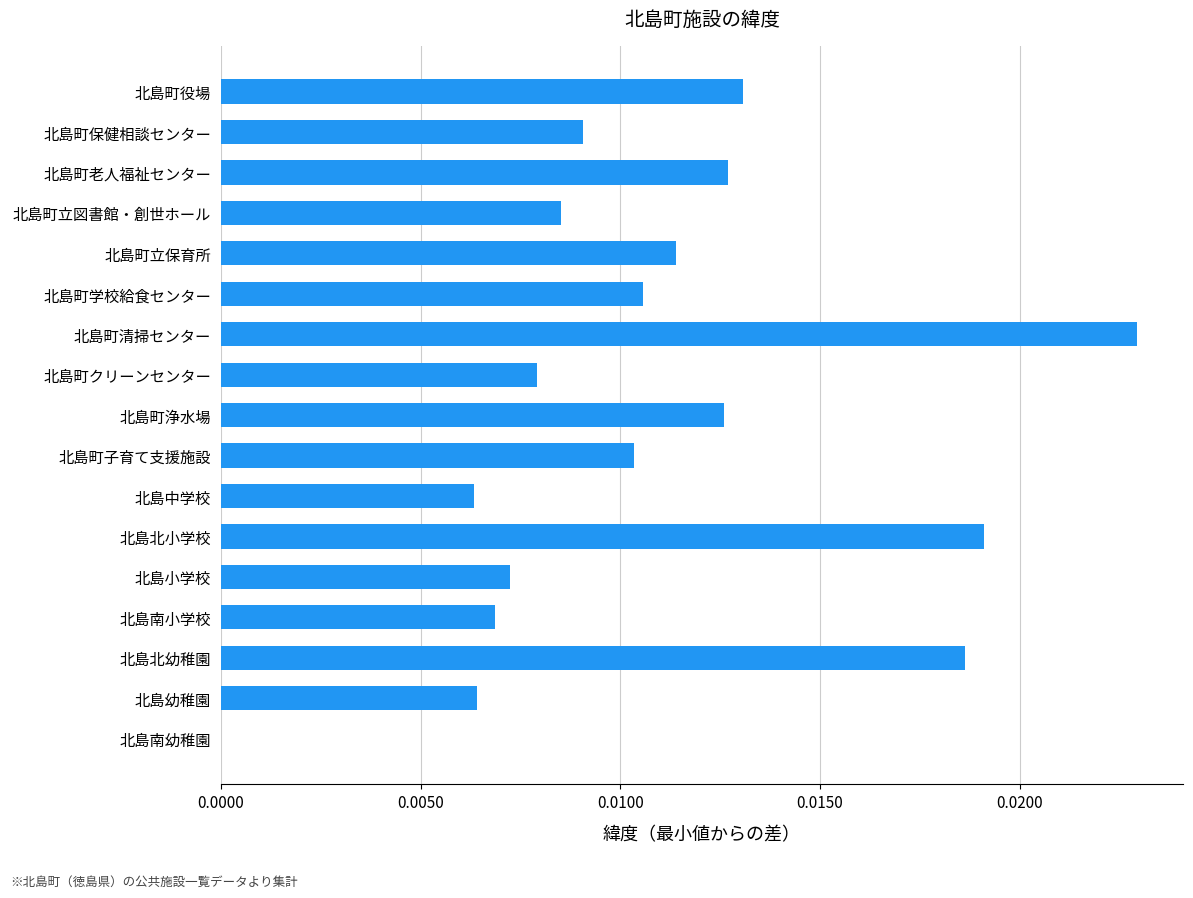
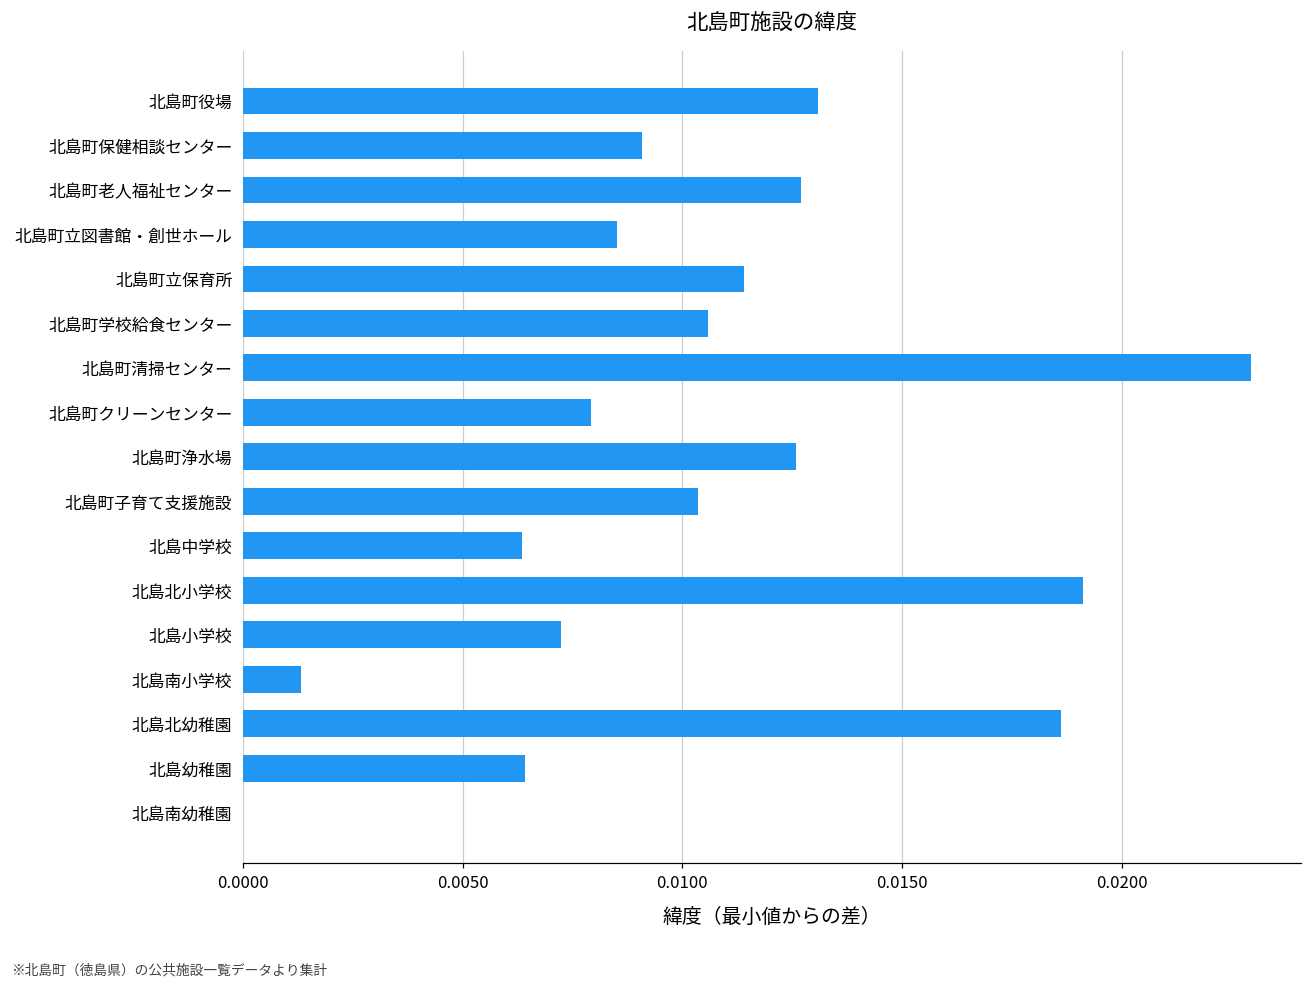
  {
    "北島町役場": 0.0131,
    "北島町保健相談センター": 0.0091,
    "北島町老人福祉センター": 0.0127,
    "北島町立図書館・創世ホール": 0.0085,
    "北島町立保育所": 0.0114,
    "北島町学校給食センター": 0.0106,
    "北島町清掃センター": 0.0229,
    "北島町クリーンセンター": 0.0079,
    "北島町浄水場": 0.0126,
    "北島町子育て支援施設": 0.0104,
    "北島中学校": 0.0063,
    "北島北小学校": 0.0191,
    "北島小学校": 0.0072,
-   "北島南小学校": 0.0069,
+   "北島南小学校": 0.0013,
    "北島北幼稚園": 0.0186,
    "北島幼稚園": 0.0064,
    "北島南幼稚園": 0.0000
  }
